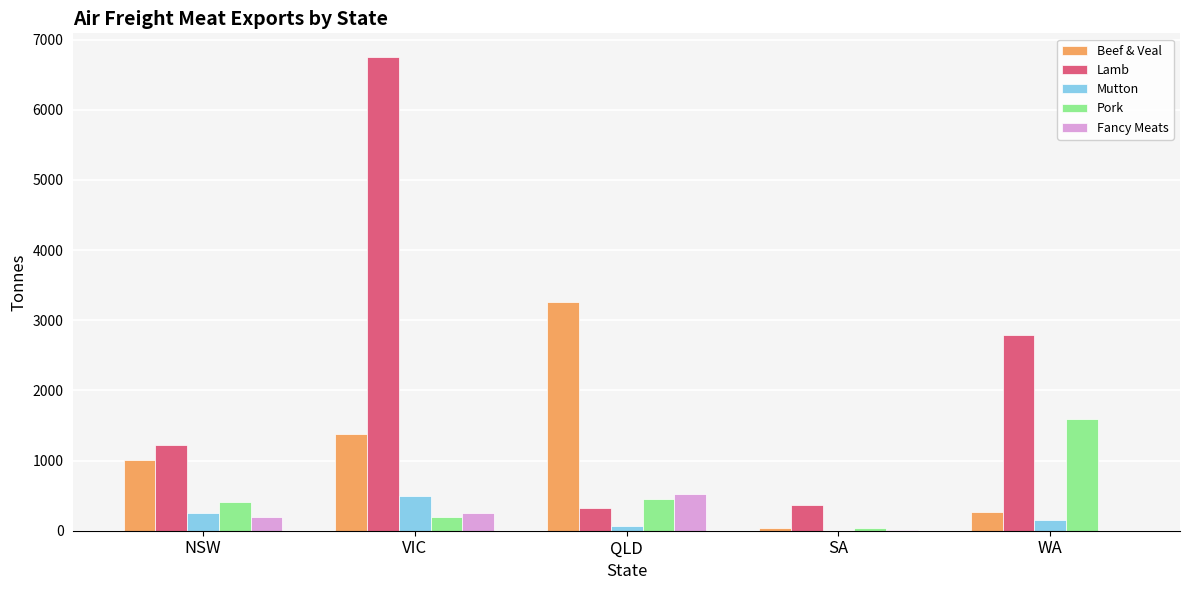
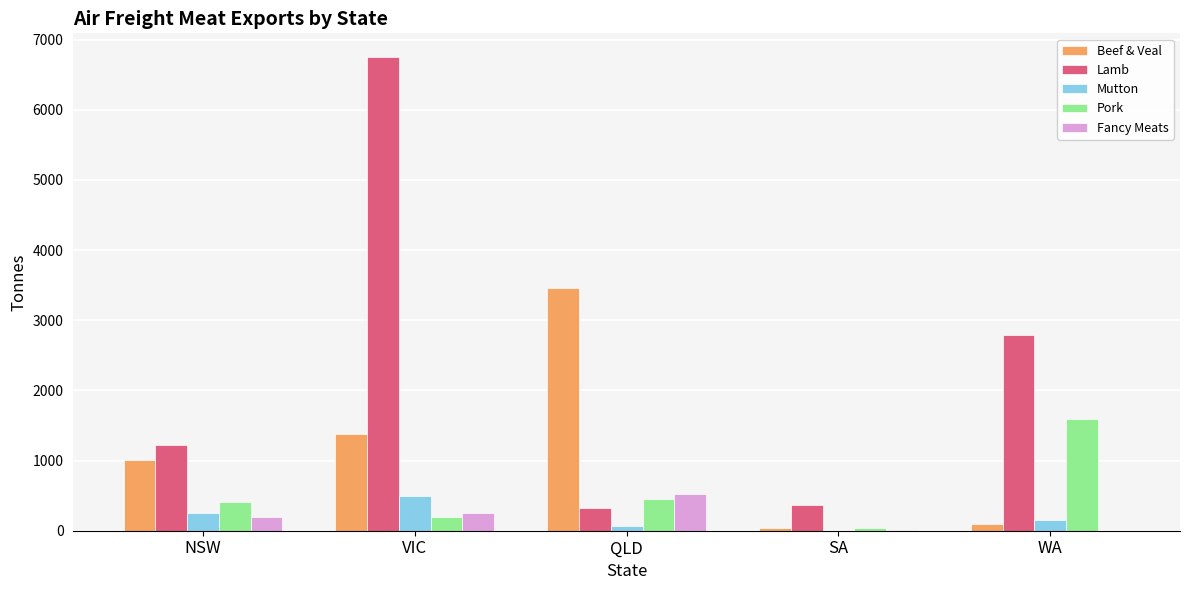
  {
    "Beef & Veal": {
      "NSW": 1000,
      "VIC": 1400,
-     "QLD": 3300,
+     "QLD": 3500,
      "SA": 0,
-     "WA": 300
+     "WA": 100
    },
    "Lamb": {
      "NSW": 1200,
      "VIC": 6800,
      "QLD": 300,
      "SA": 400,
      "WA": 2800
    },
    "Mutton": {
      "NSW": 200,
      "VIC": 500,
      "QLD": 100,
      "WA": 200
    },
    "Pork": {
      "NSW": 400,
      "VIC": 200,
      "QLD": 500,
      "SA": 0,
      "WA": 1600
    },
    "Fancy Meats": {
      "NSW": 200,
      "VIC": 300,
      "QLD": 500,
      "WA": 0
    }
  }
